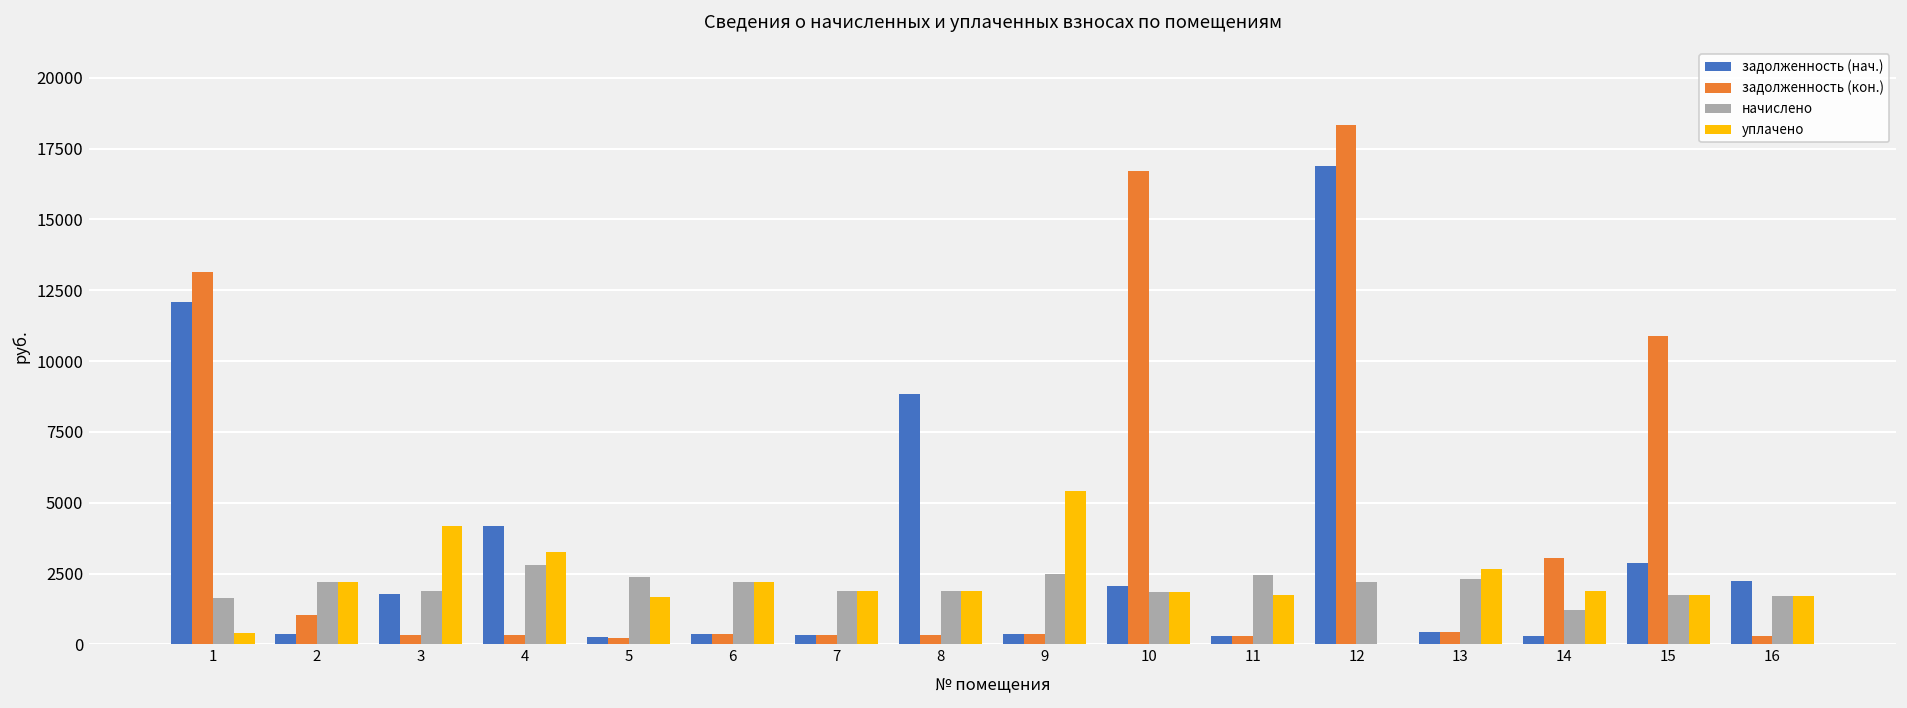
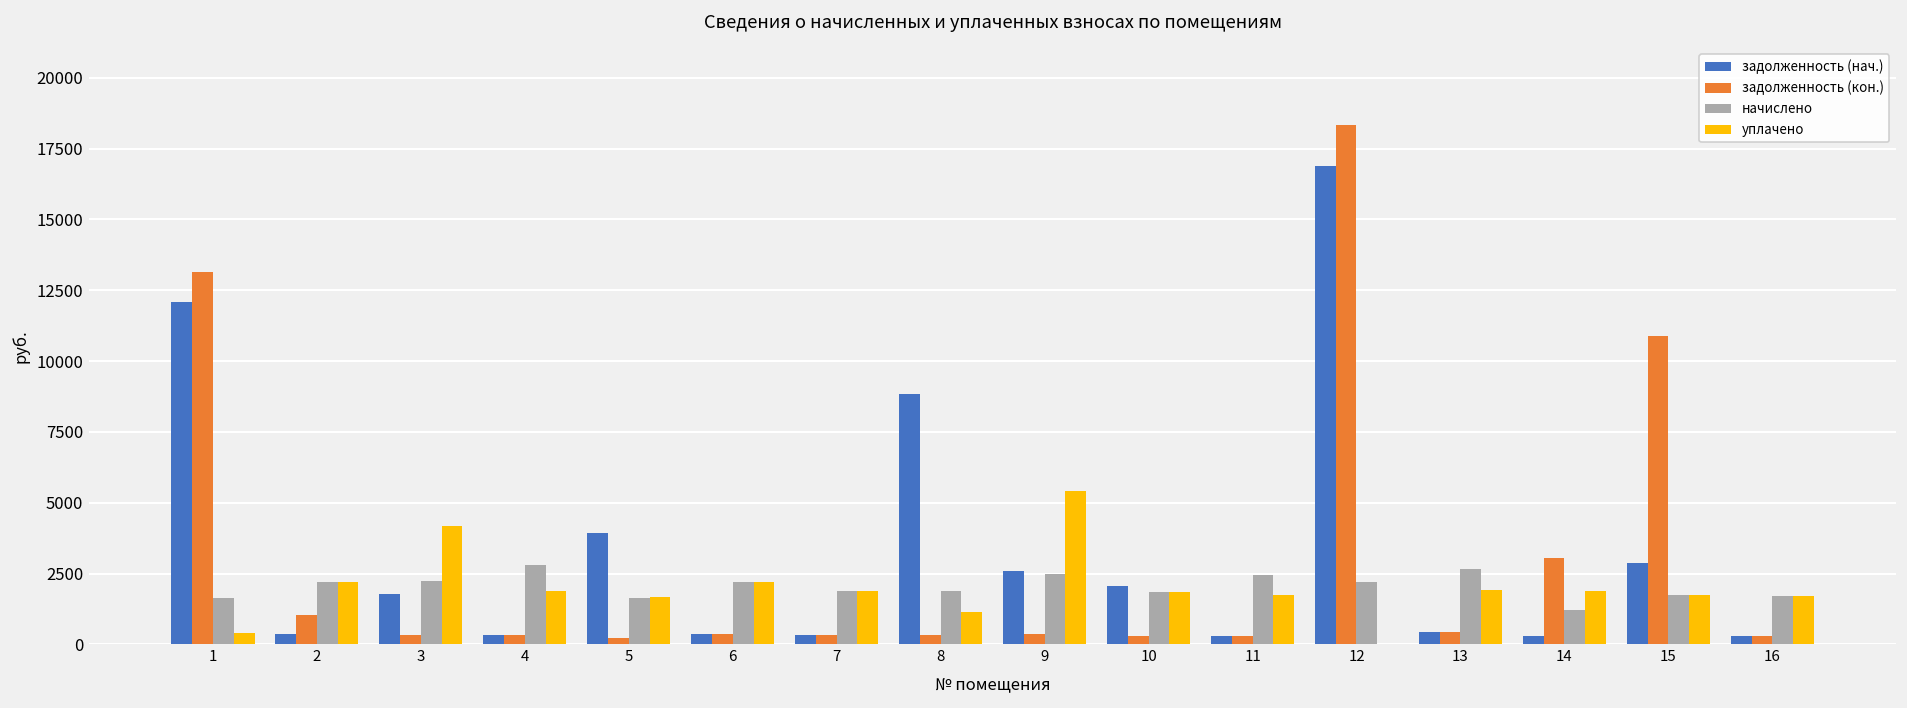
  {
    "задолженность (нач.)": {
      "1": 12100,
      "2": 400,
      "3": 1800,
-     "4": 4200,
-     "5": 300,
+     "4": 300,
+     "5": 3900,
      "6": 400,
      "7": 300,
      "8": 8900,
-     "9": 400,
+     "9": 2600,
      "10": 2100,
      "11": 300,
      "12": 16900,
      "13": 400,
      "14": 300,
      "15": 2900,
-     "16": 2200
+     "16": 300
    },
    "задолженность (кон.)": {
      "1": 13100,
      "2": 1000,
      "3": 300,
      "4": 300,
      "5": 200,
      "6": 400,
      "7": 300,
      "8": 300,
      "9": 400,
-     "10": 16700,
+     "10": 300,
      "11": 300,
      "12": 18300,
      "13": 400,
      "14": 3100,
      "15": 10900,
      "16": 300
    },
    "начислено": {
      "1": 1600,
      "2": 2200,
-     "3": 1900,
+     "3": 2200,
      "4": 2800,
-     "5": 2400,
+     "5": 1600,
      "6": 2200,
      "7": 1900,
      "8": 1900,
      "9": 2500,
      "10": 1800,
      "11": 2500,
      "12": 2200,
-     "13": 2300,
+     "13": 2700,
      "14": 1200,
      "15": 1700,
      "16": 1700
    },
    "уплачено": {
      "1": 400,
      "2": 2200,
      "3": 4200,
-     "4": 3300,
+     "4": 1900,
      "5": 1700,
      "6": 2200,
      "7": 1900,
-     "8": 1900,
+     "8": 1100,
      "9": 5400,
      "10": 1800,
      "11": 1700,
      "12": 0,
-     "13": 2700,
+     "13": 1900,
      "14": 1900,
      "15": 1700,
      "16": 1700
    }
  }
